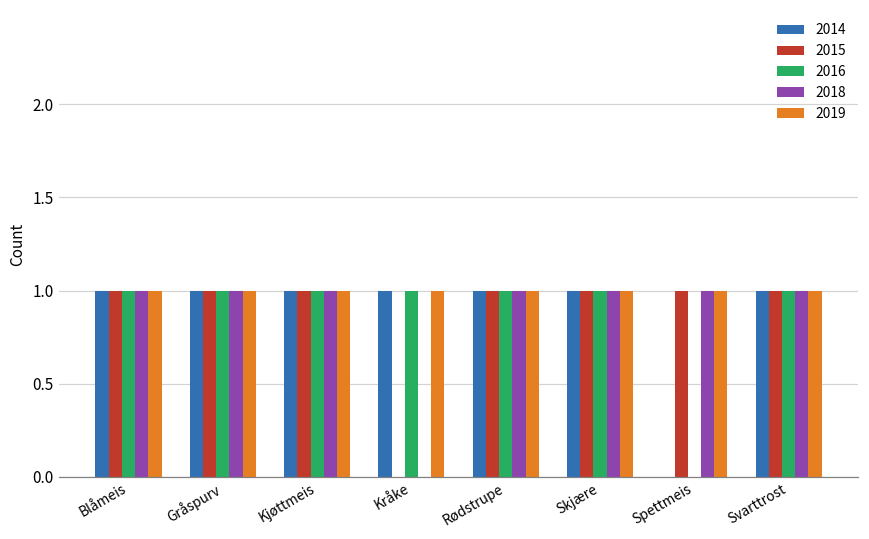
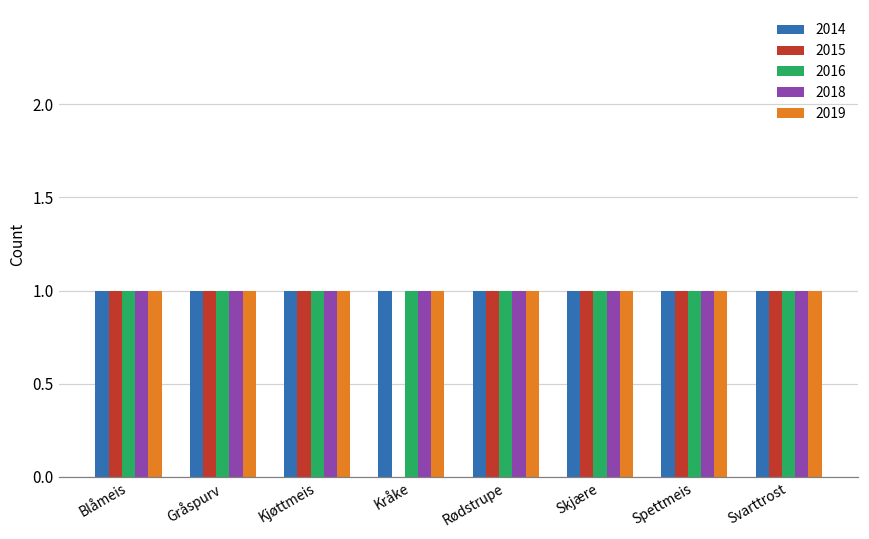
  {
    "2014": {
      "Blåmeis": 1,
      "Gråspurv": 1,
      "Kjøttmeis": 1,
      "Kråke": 1,
      "Rødstrupe": 1,
      "Skjære": 1,
-     "Spettmeis": 0,
+     "Spettmeis": 1,
      "Svarttrost": 1
    },
    "2015": {
      "Blåmeis": 1,
      "Gråspurv": 1,
      "Kjøttmeis": 1,
      "Kråke": 0,
      "Rødstrupe": 1,
      "Skjære": 1,
      "Spettmeis": 1,
      "Svarttrost": 1
    },
    "2016": {
      "Blåmeis": 1,
      "Gråspurv": 1,
      "Kjøttmeis": 1,
      "Kråke": 1,
      "Rødstrupe": 1,
      "Skjære": 1,
-     "Spettmeis": 0,
+     "Spettmeis": 1,
      "Svarttrost": 1
    },
    "2018": {
      "Blåmeis": 1,
      "Gråspurv": 1,
      "Kjøttmeis": 1,
-     "Kråke": 0,
+     "Kråke": 1,
      "Rødstrupe": 1,
      "Skjære": 1,
      "Spettmeis": 1,
      "Svarttrost": 1
    },
    "2019": {
      "Blåmeis": 1,
      "Gråspurv": 1,
      "Kjøttmeis": 1,
      "Kråke": 1,
      "Rødstrupe": 1,
      "Skjære": 1,
      "Spettmeis": 1,
      "Svarttrost": 1
    }
  }
